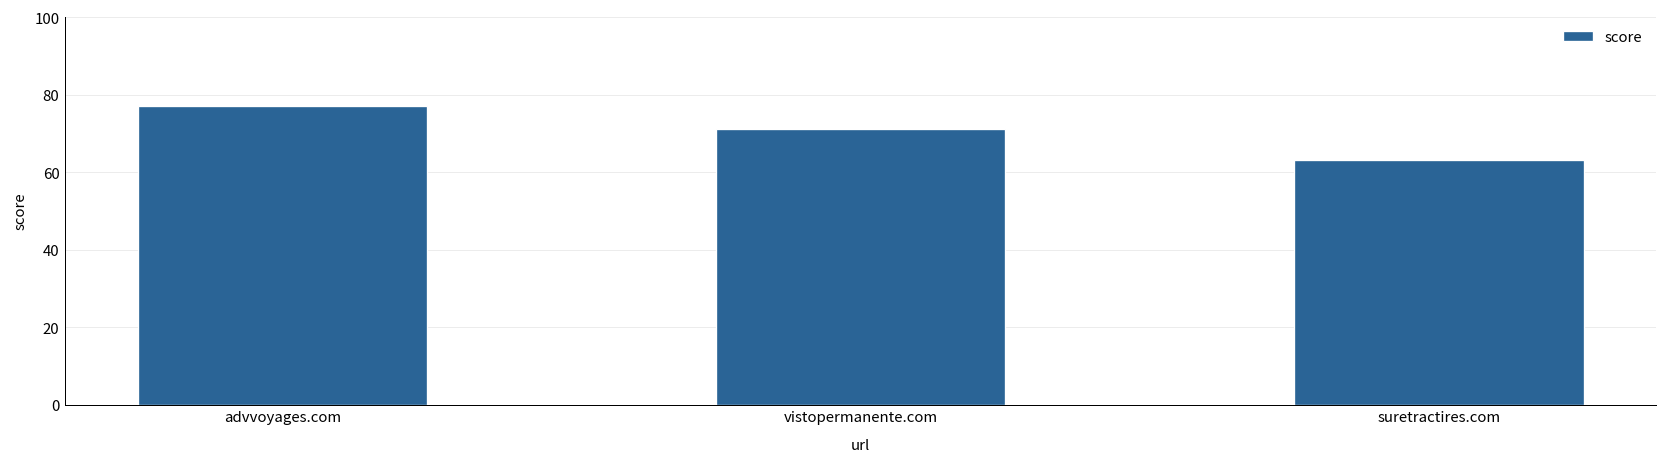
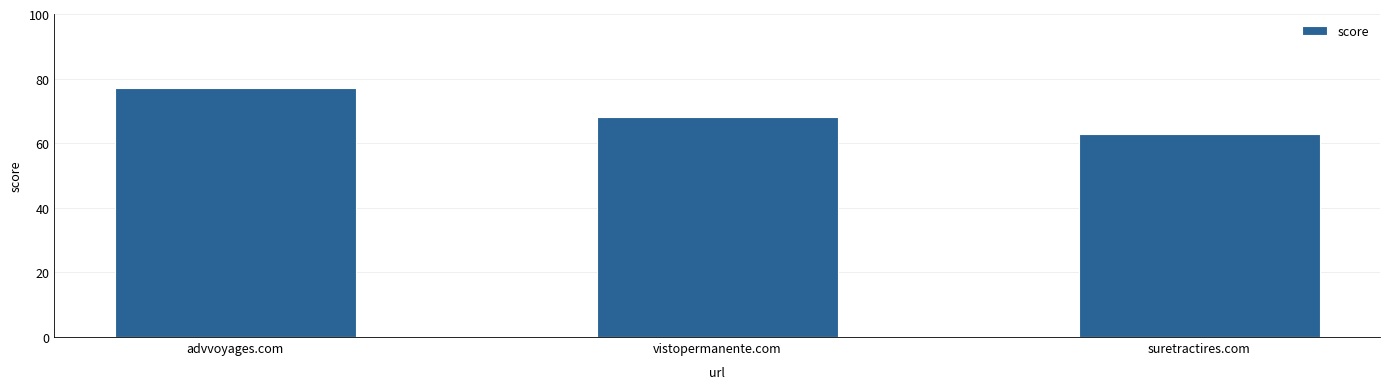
  {
    "advvoyages.com": 77,
-   "vistopermanente.com": 71,
+   "vistopermanente.com": 68,
    "suretractires.com": 63
  }
